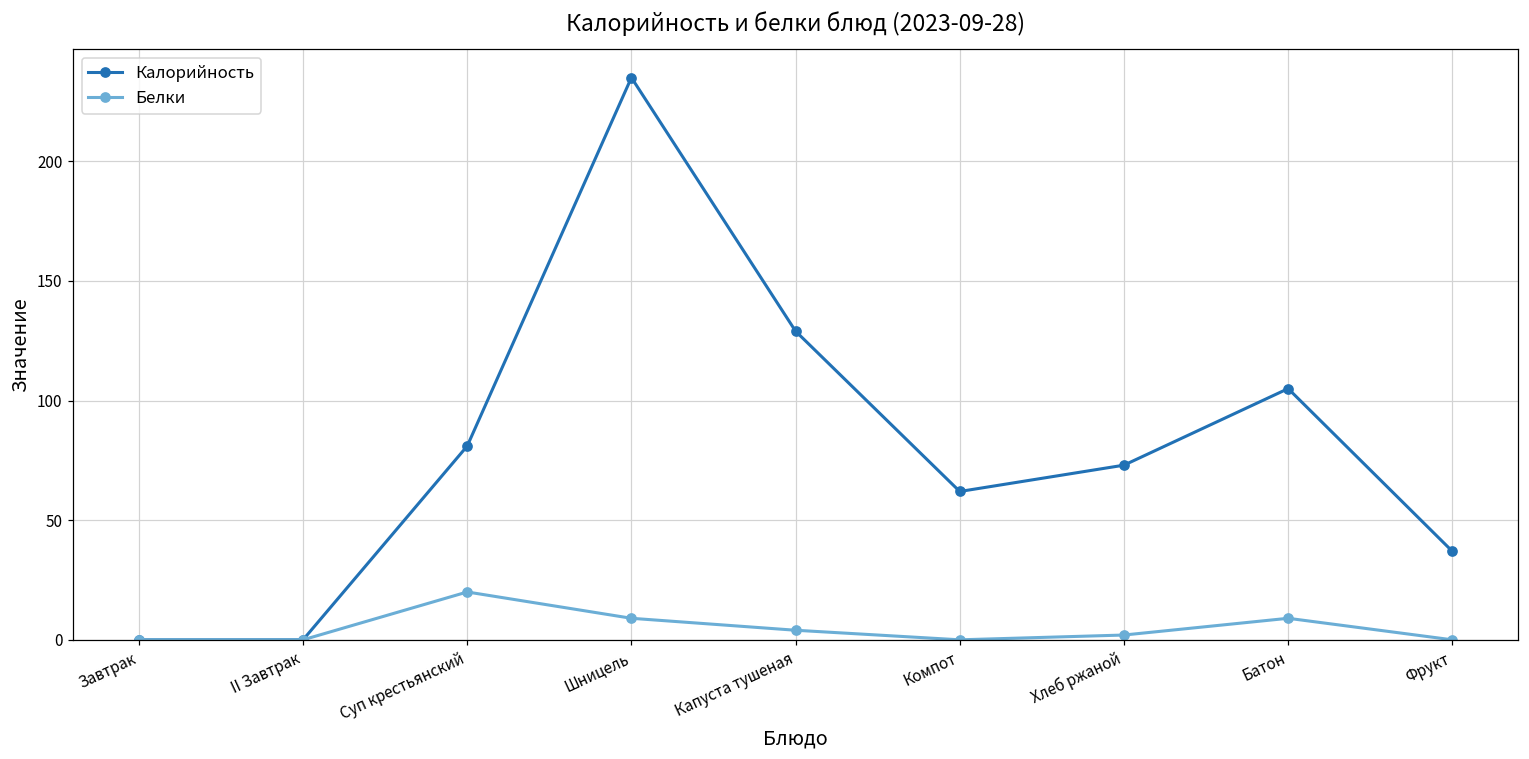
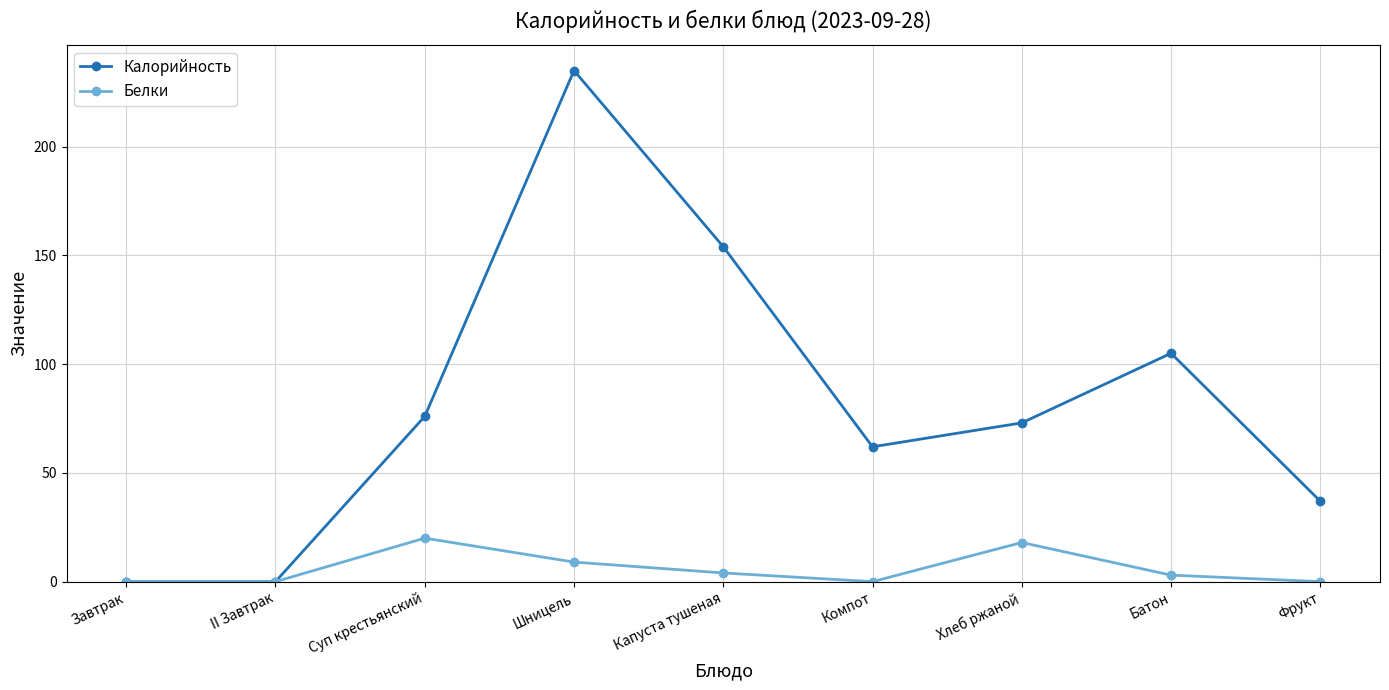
  {
    "Калорийность": {
-     "Суп крестьянский": 81,
+     "Суп крестьянский": 76,
      "Шницель": 235,
-     "Капуста тушеная": 129,
+     "Капуста тушеная": 154,
      "Компот": 62,
      "Хлеб ржаной": 73,
      "Батон": 105,
      "Фрукт": 37
    },
    "Белки": {
      "Суп крестьянский": 20,
      "Шницель": 9,
      "Капуста тушеная": 4,
      "Компот": 0,
-     "Хлеб ржаной": 2,
-     "Батон": 9,
+     "Хлеб ржаной": 18,
+     "Батон": 3,
      "Фрукт": 0
    }
  }
